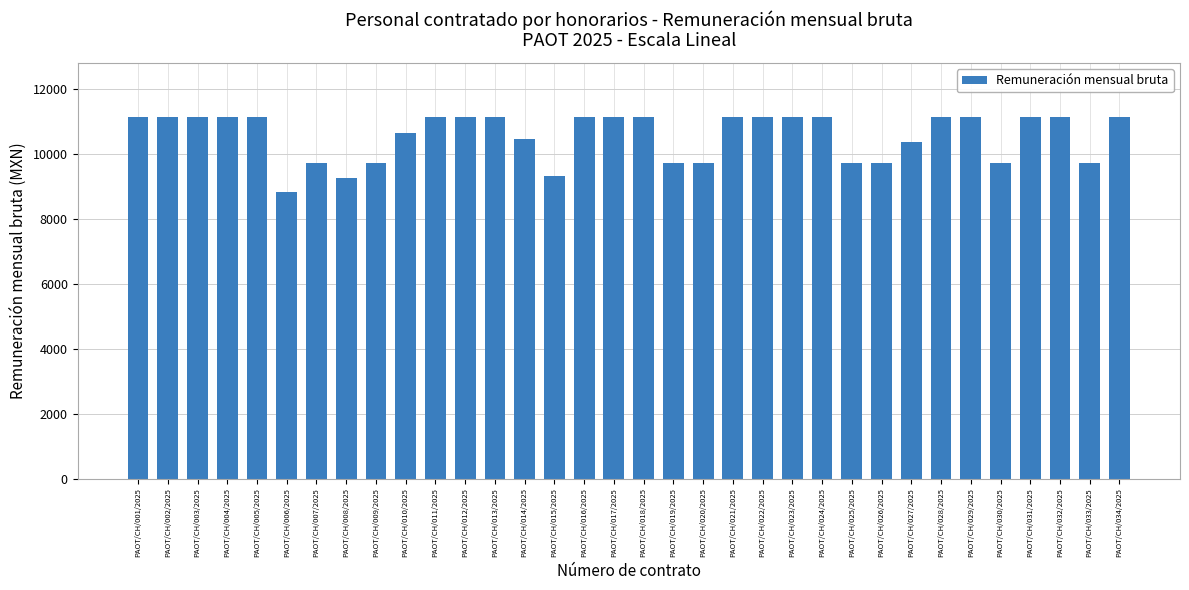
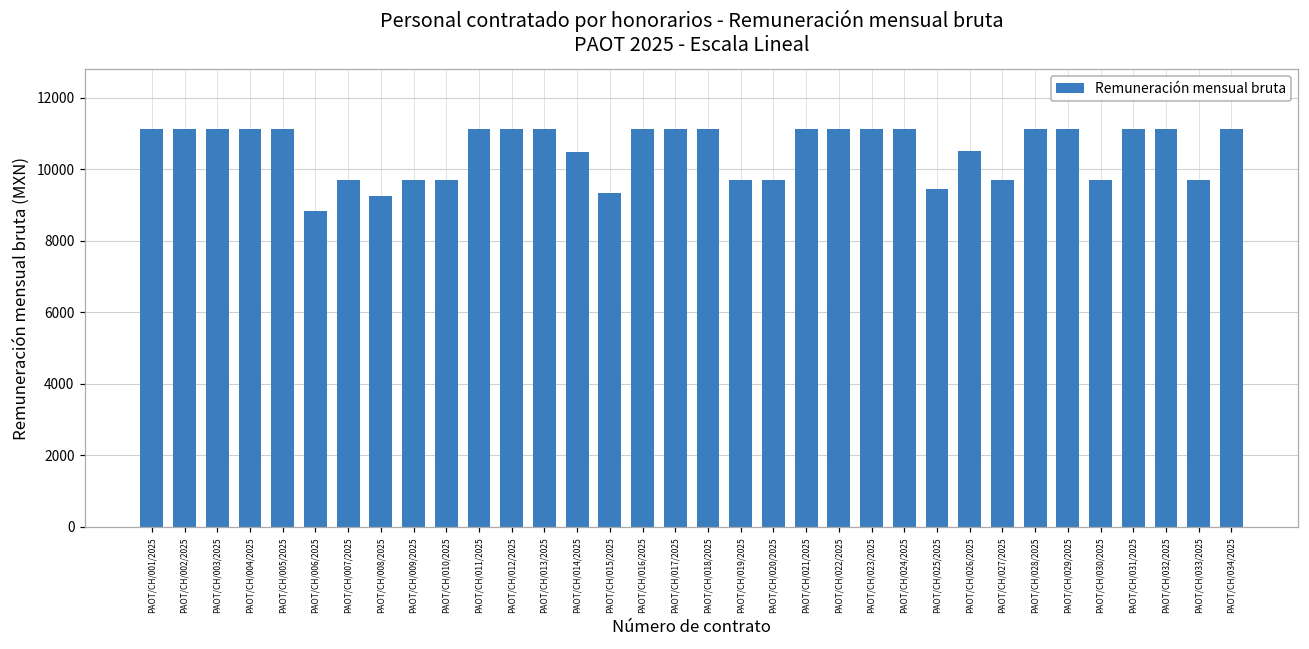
  {
    "PAOT/CH/001/2025": 11100,
    "PAOT/CH/002/2025": 11100,
    "PAOT/CH/003/2025": 11100,
    "PAOT/CH/004/2025": 11100,
    "PAOT/CH/005/2025": 11100,
    "PAOT/CH/006/2025": 8800,
    "PAOT/CH/007/2025": 9700,
    "PAOT/CH/008/2025": 9300,
    "PAOT/CH/009/2025": 9700,
-   "PAOT/CH/010/2025": 10700,
+   "PAOT/CH/010/2025": 9700,
    "PAOT/CH/011/2025": 11100,
    "PAOT/CH/012/2025": 11100,
    "PAOT/CH/013/2025": 11100,
    "PAOT/CH/014/2025": 10500,
    "PAOT/CH/015/2025": 9300,
    "PAOT/CH/016/2025": 11100,
    "PAOT/CH/017/2025": 11100,
    "PAOT/CH/018/2025": 11100,
    "PAOT/CH/019/2025": 9700,
    "PAOT/CH/020/2025": 9700,
    "PAOT/CH/021/2025": 11100,
    "PAOT/CH/022/2025": 11100,
    "PAOT/CH/023/2025": 11100,
    "PAOT/CH/024/2025": 11100,
-   "PAOT/CH/025/2025": 9700,
-   "PAOT/CH/026/2025": 9700,
-   "PAOT/CH/027/2025": 10400,
+   "PAOT/CH/025/2025": 9400,
+   "PAOT/CH/026/2025": 10500,
+   "PAOT/CH/027/2025": 9700,
    "PAOT/CH/028/2025": 11100,
    "PAOT/CH/029/2025": 11100,
    "PAOT/CH/030/2025": 9700,
    "PAOT/CH/031/2025": 11100,
    "PAOT/CH/032/2025": 11100,
    "PAOT/CH/033/2025": 9700,
    "PAOT/CH/034/2025": 11100
  }
